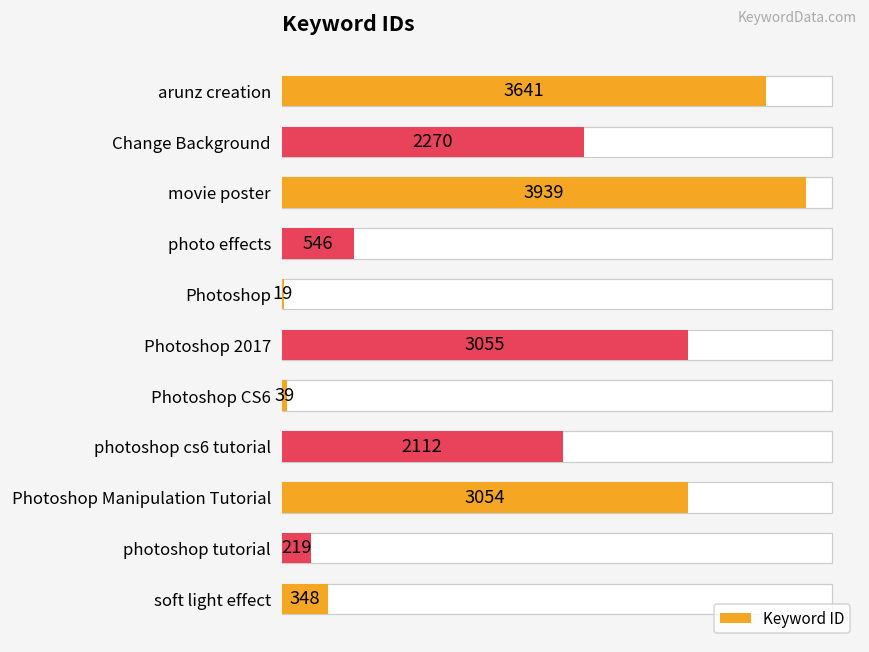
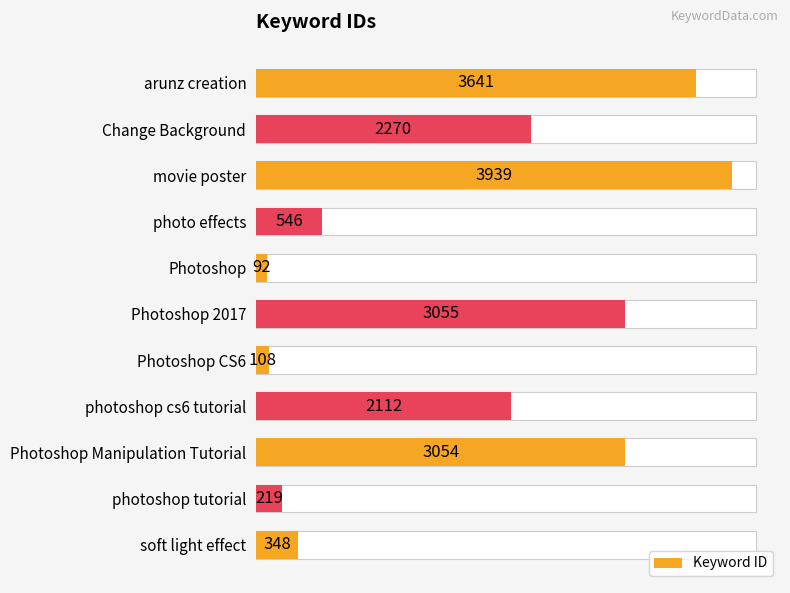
  {
    "Keyword ID": {
-     "Photoshop": 19,
-     "Photoshop CS6": 39
+     "Photoshop": 92,
+     "Photoshop CS6": 108
    }
  }
